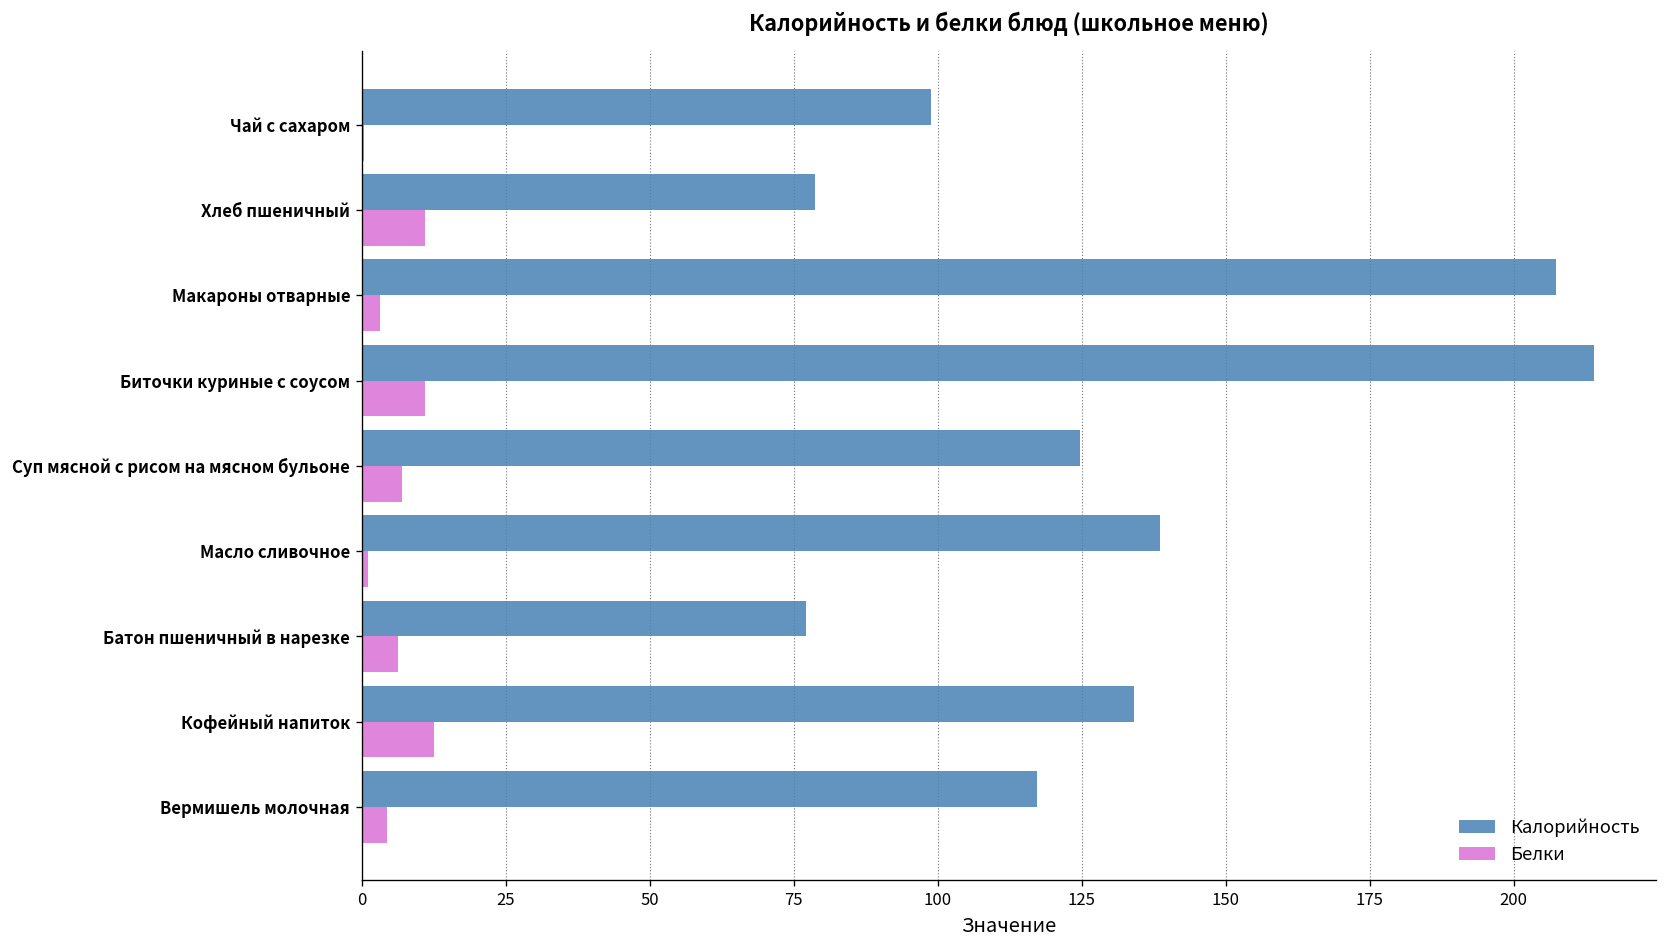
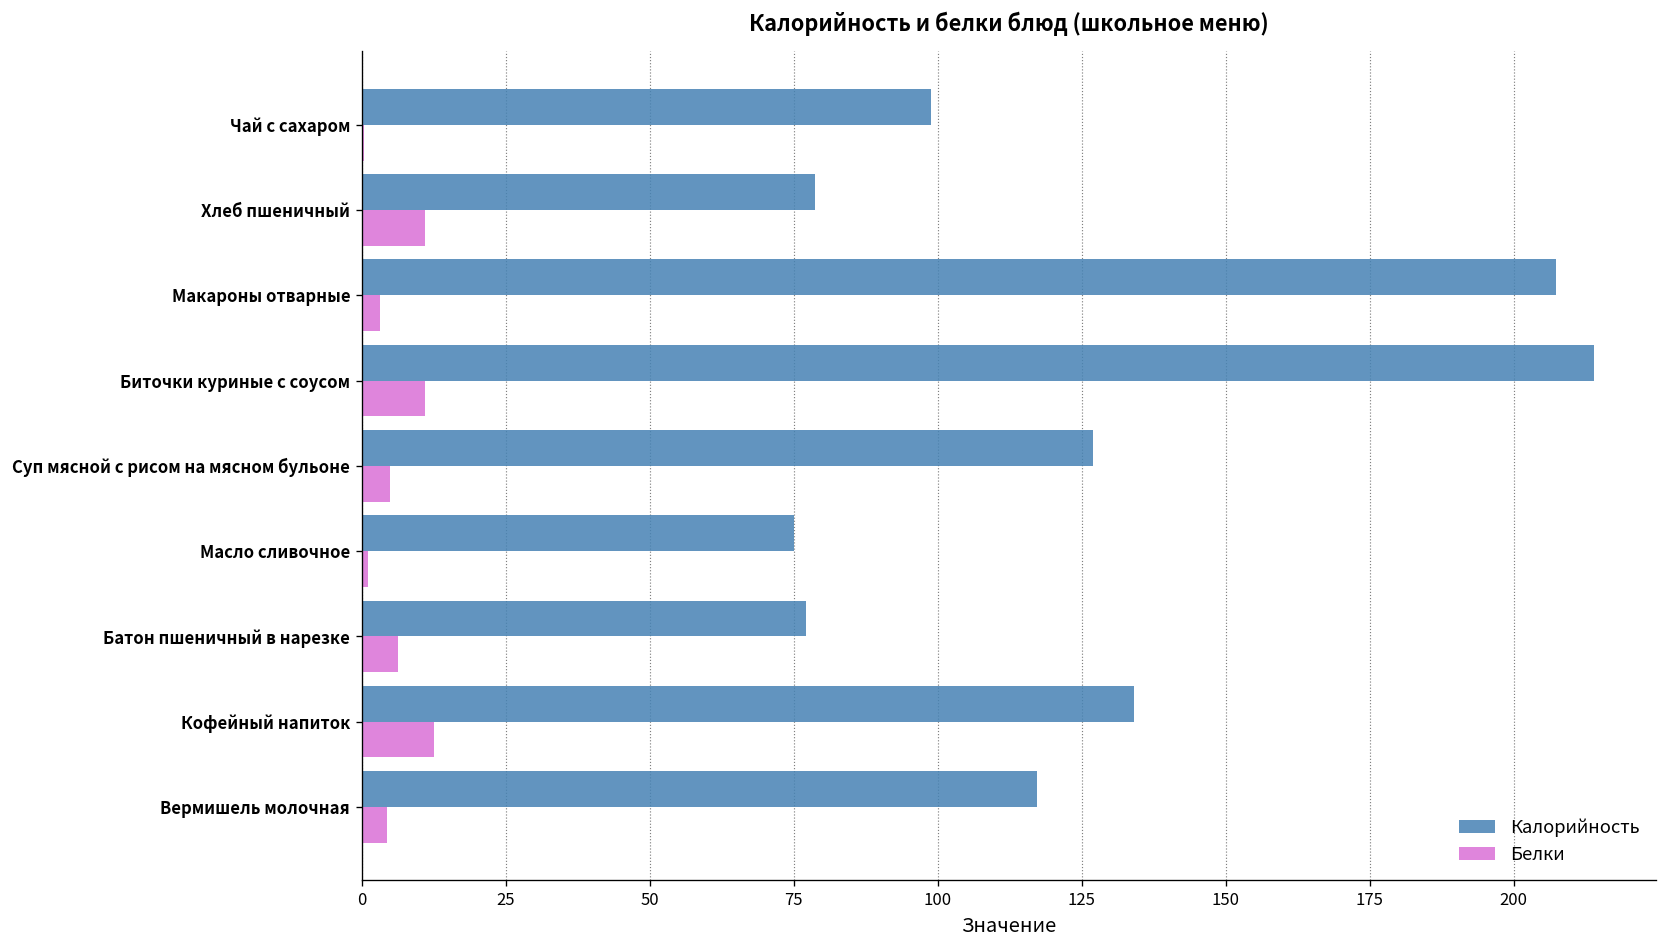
  {
    "Калорийность": {
      "Чай с сахаром": 99,
      "Хлеб пшеничный": 79,
      "Макароны отварные": 207,
      "Биточки куриные с соусом": 214,
-     "Суп мясной с рисом на мясном бульоне": 125,
-     "Масло сливочное": 139,
+     "Суп мясной с рисом на мясном бульоне": 127,
+     "Масло сливочное": 75,
      "Батон пшеничный в нарезке": 77,
      "Кофейный напиток": 134,
      "Вермишель молочная": 117
    },
    "Белки": {
      "Хлеб пшеничный": 11,
      "Макароны отварные": 3,
      "Биточки куриные с соусом": 11,
-     "Суп мясной с рисом на мясном бульоне": 7,
+     "Суп мясной с рисом на мясном бульоне": 5,
      "Масло сливочное": 1,
      "Батон пшеничный в нарезке": 6,
      "Кофейный напиток": 13,
      "Вермишель молочная": 4
    }
  }
